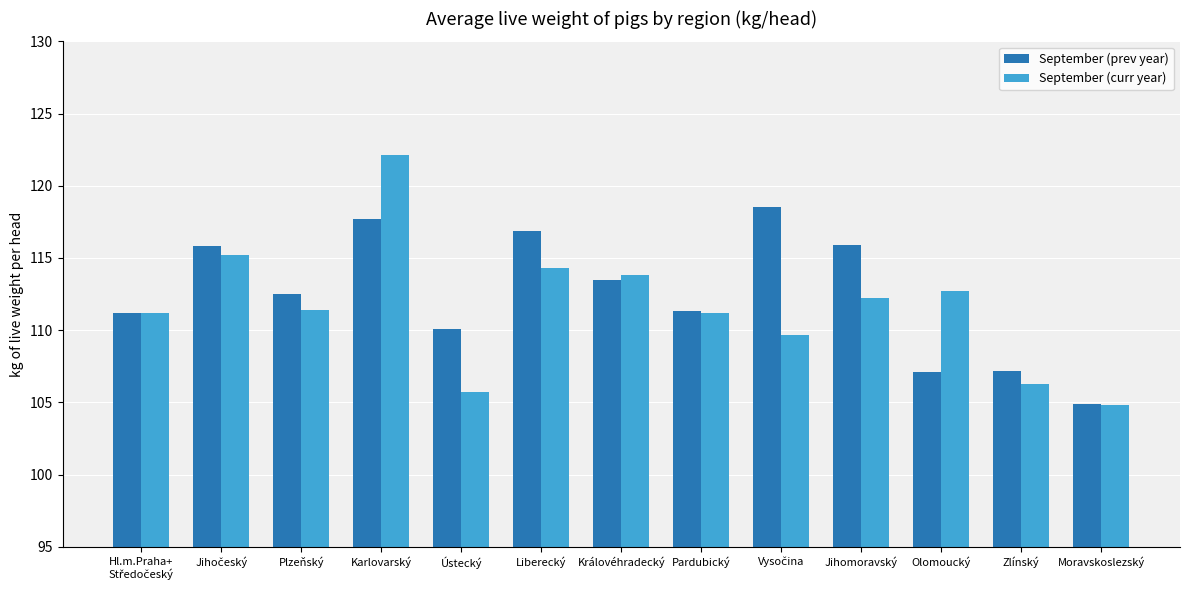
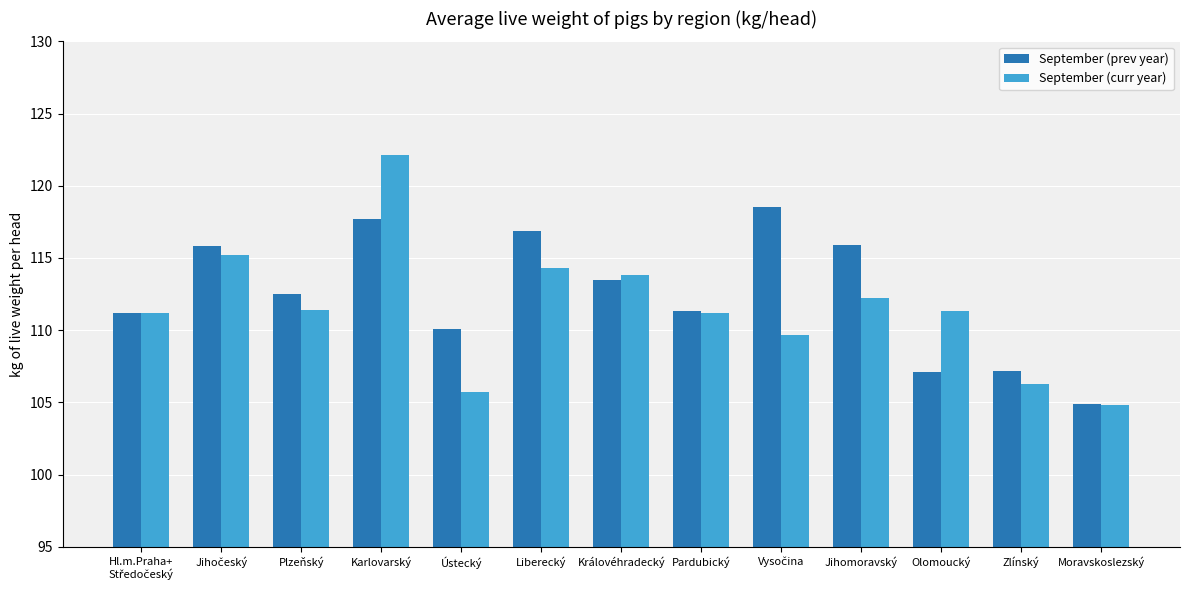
  {
    "September (prev year)": {
      "Hl.m.Praha+ Středočeský": 111.2,
      "Jihočeský": 115.8,
      "Plzeňský": 112.5,
      "Karlovarský": 117.7,
      "Ústecký": 110.1,
      "Liberecký": 116.9,
      "Královéhradecký": 113.5,
      "Pardubický": 111.3,
      "Vysočina": 118.5,
      "Jihomoravský": 115.9,
      "Olomoucký": 107.1,
      "Zlínský": 107.2,
      "Moravskoslezský": 104.9
    },
    "September (curr year)": {
      "Hl.m.Praha+ Středočeský": 111.2,
      "Jihočeský": 115.2,
      "Plzeňský": 111.4,
      "Karlovarský": 122.1,
      "Ústecký": 105.7,
      "Liberecký": 114.3,
      "Královéhradecký": 113.8,
      "Pardubický": 111.2,
      "Vysočina": 109.7,
      "Jihomoravský": 112.2,
-     "Olomoucký": 112.7,
+     "Olomoucký": 111.3,
      "Zlínský": 106.3,
      "Moravskoslezský": 104.8
    }
  }
